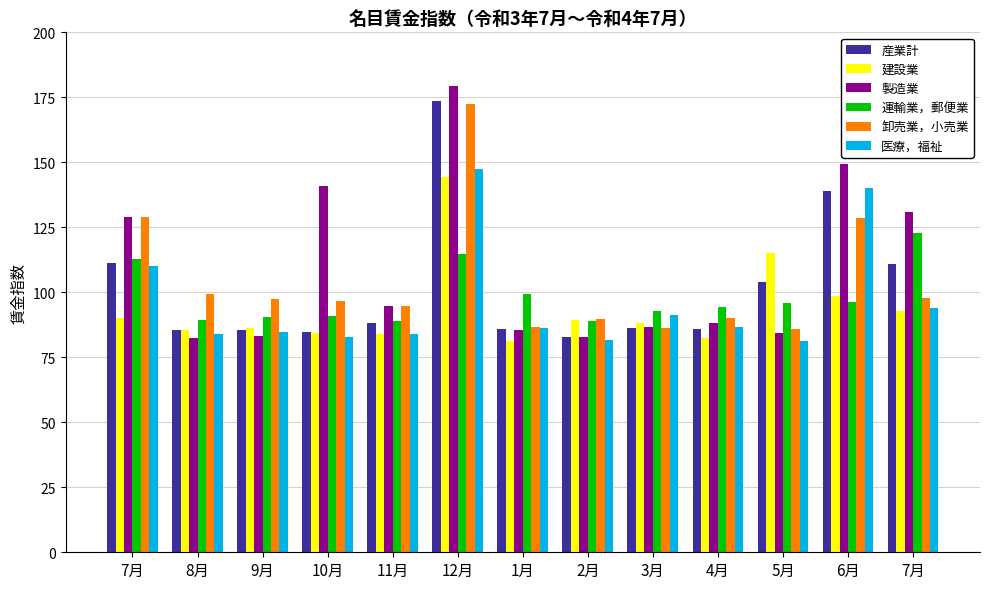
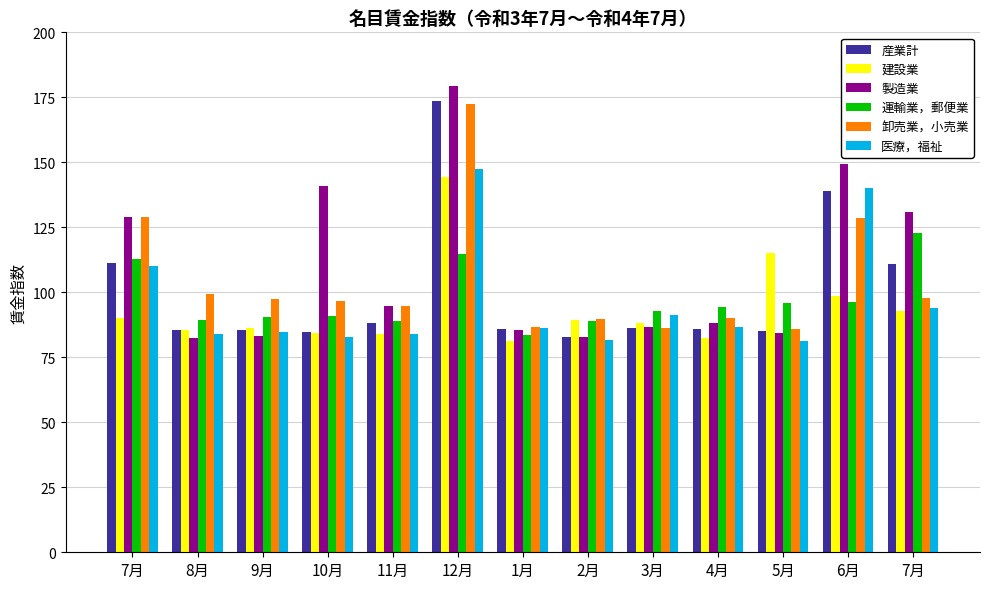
  {
    "産業計": {
      "8月": 86,
      "9月": 85,
      "10月": 85,
      "11月": 88,
      "12月": 174,
      "1月": 86,
      "2月": 83,
      "3月": 86,
      "4月": 86,
-     "5月": 104,
+     "5月": 85,
      "6月": 139
    },
    "建設業": {
      "8月": 86,
      "9月": 86,
      "10月": 85,
      "11月": 84,
      "12月": 144,
      "1月": 81,
      "2月": 89,
      "3月": 88,
      "4月": 83,
      "5月": 115,
      "6月": 99
    },
    "製造業": {
      "8月": 83,
      "9月": 83,
      "10月": 141,
      "11月": 95,
      "12月": 180,
      "1月": 86,
      "2月": 83,
      "3月": 87,
      "4月": 88,
      "5月": 84,
      "6月": 149
    },
    "運輸業，郵便業": {
      "8月": 89,
      "9月": 90,
      "10月": 91,
      "11月": 89,
      "12月": 115,
-     "1月": 100,
+     "1月": 84,
      "2月": 89,
      "3月": 93,
      "4月": 95,
      "5月": 96,
      "6月": 96
    },
    "卸売業，小売業": {
      "8月": 100,
      "9月": 97,
      "10月": 97,
      "11月": 95,
      "12月": 172,
      "1月": 87,
      "2月": 90,
      "3月": 86,
      "4月": 90,
      "5月": 86,
      "6月": 128
    },
    "医療，福祉": {
      "8月": 84,
      "9月": 85,
      "10月": 83,
      "11月": 84,
      "12月": 147,
      "1月": 86,
      "2月": 82,
      "3月": 91,
      "4月": 87,
      "5月": 81,
      "6月": 140
    }
  }
